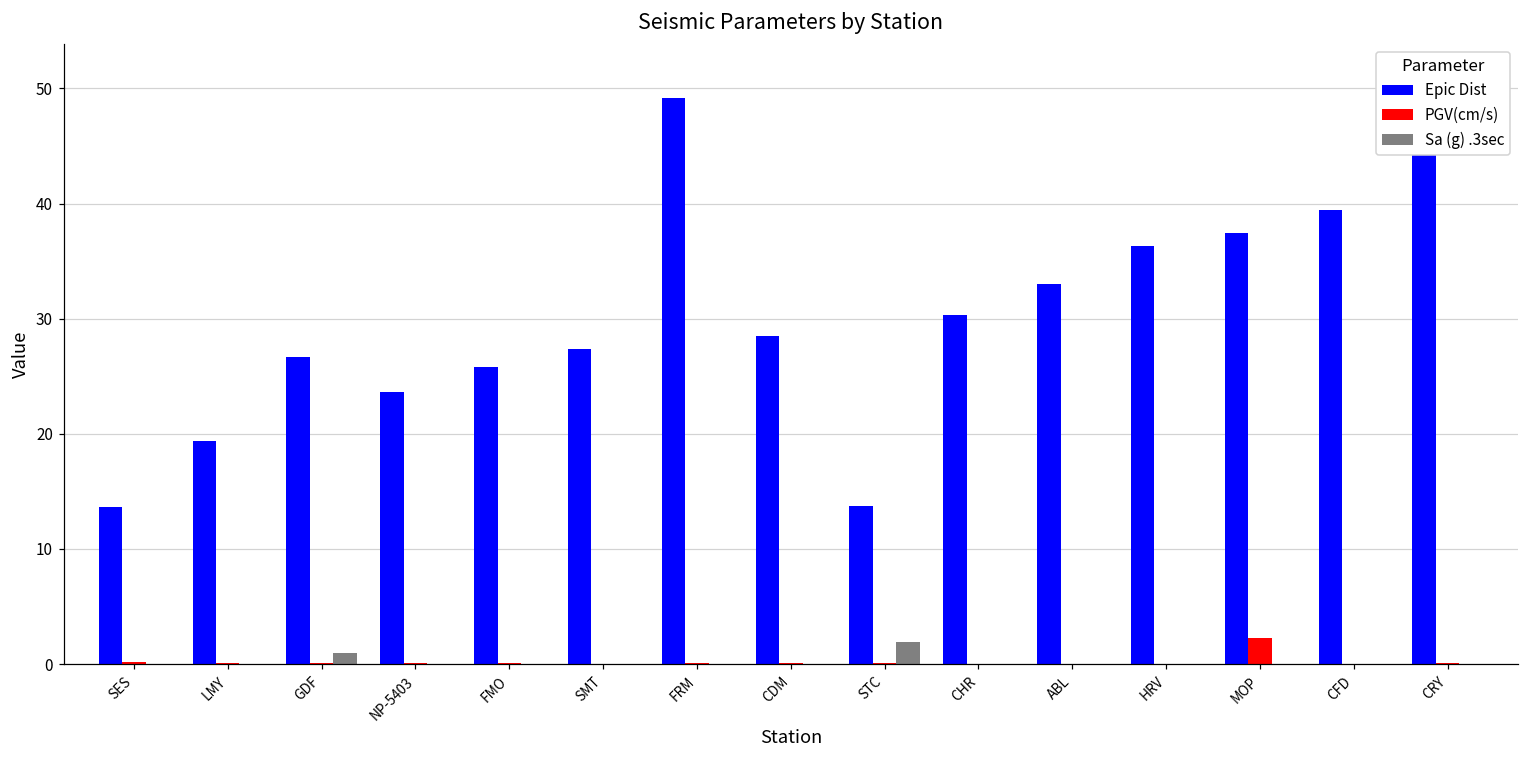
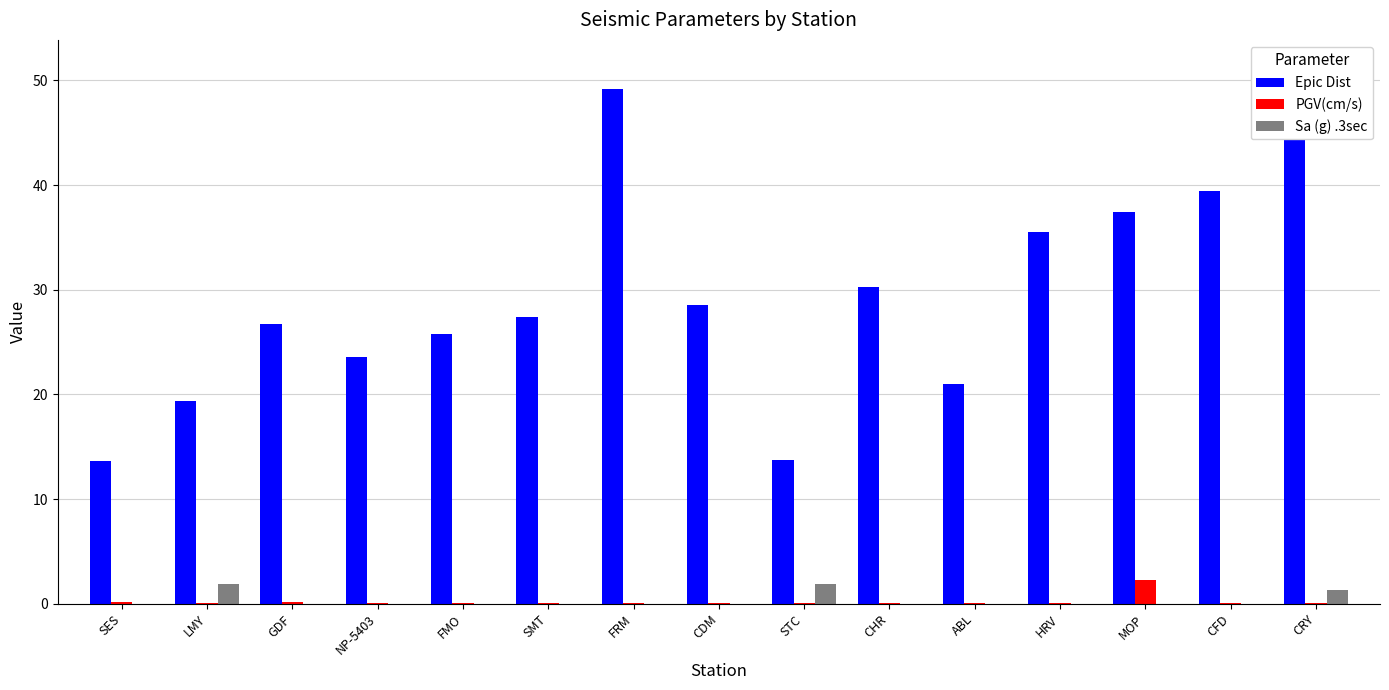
  {
    "Epic Dist": {
      "SES": 13.6,
      "LMY": 19.4,
      "GDF": 26.7,
      "NP-5403": 23.6,
      "FMO": 25.8,
      "SMT": 27.4,
      "FRM": 49.2,
      "CDM": 28.5,
      "STC": 13.7,
      "CHR": 30.3,
-     "ABL": 33,
-     "HRV": 36.3,
+     "ABL": 21,
+     "HRV": 35.5,
      "MOP": 37.4,
      "CFD": 39.4
    },
    "PGV(cm/s)": {
      "MOP": 2.3
    },
    "Sa (g) .3sec": {
-     "LMY": 0.0,
-     "GDF": 0.9,
+     "LMY": 1.9,
+     "GDF": 0.0,
      "STC": 1.9,
-     "CRY": 0.0
+     "CRY": 1.3
    }
  }
